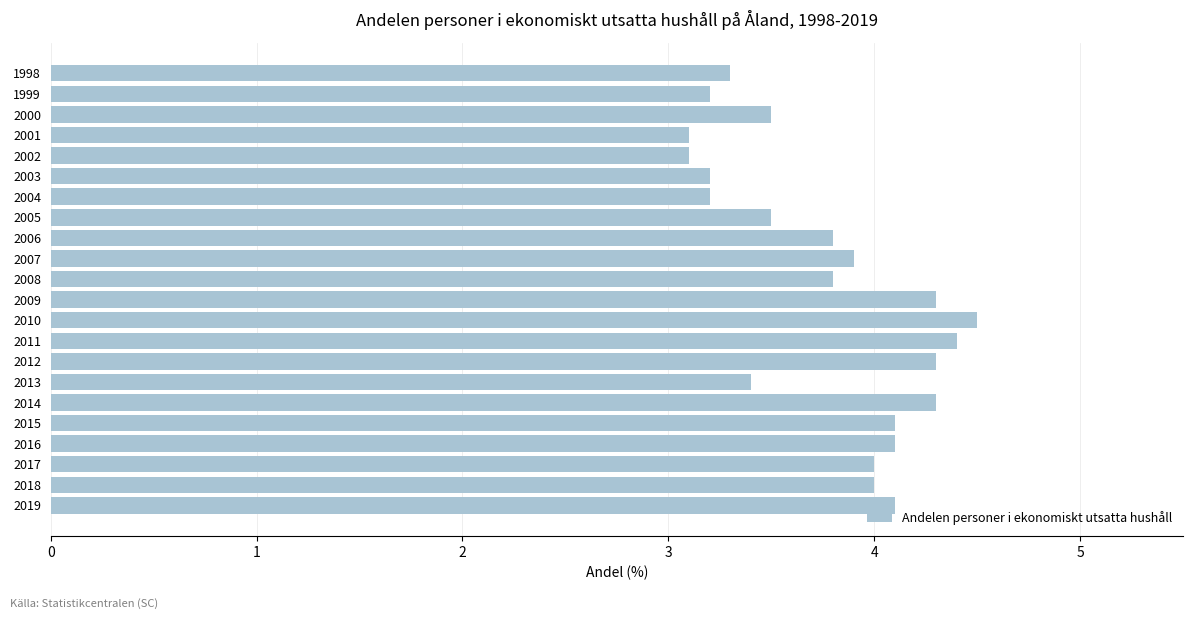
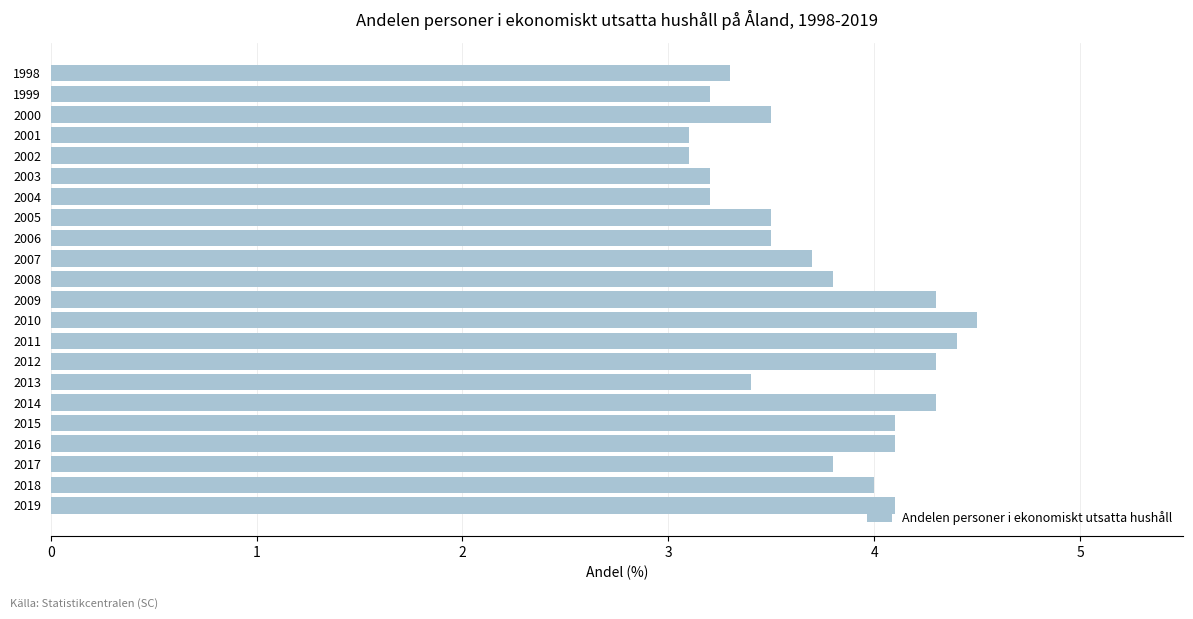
  {
    "1998": 3.3,
    "1999": 3.2,
    "2000": 3.5,
    "2001": 3.1,
    "2002": 3.1,
    "2003": 3.2,
    "2004": 3.2,
    "2005": 3.5,
-   "2006": 3.8,
-   "2007": 3.9,
+   "2006": 3.5,
+   "2007": 3.7,
    "2008": 3.8,
    "2009": 4.3,
    "2010": 4.5,
    "2011": 4.4,
    "2012": 4.3,
    "2013": 3.4,
    "2014": 4.3,
    "2015": 4.1,
    "2016": 4.1,
-   "2017": 4.0,
+   "2017": 3.8,
    "2018": 4.0,
    "2019": 4.1
  }
